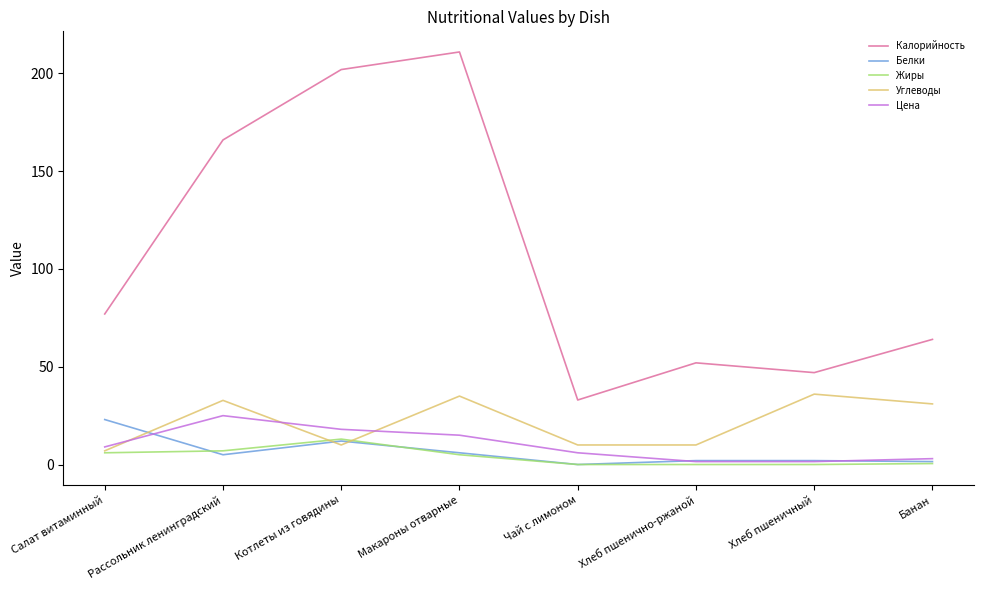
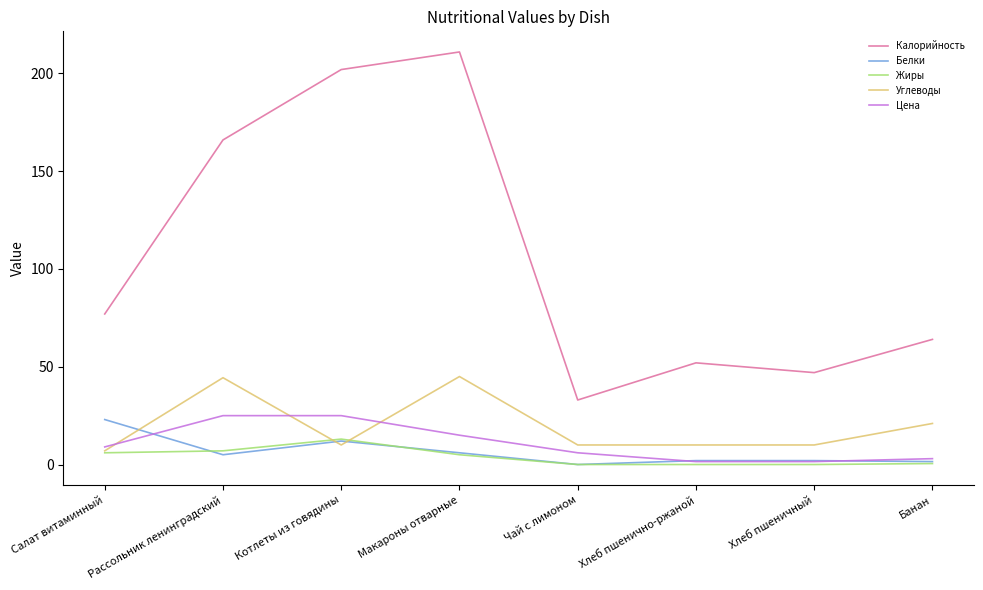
  {
    "Калорийность": {
      "Салат витаминный": 77,
      "Рассольник ленинградский": 166,
      "Котлеты из говядины": 202,
      "Макароны отварные": 211,
      "Чай с лимоном": 33,
      "Хлеб пшенично-ржаной": 52,
      "Хлеб пшеничный": 47,
      "Банан": 64
    },
    "Белки": {
      "Салат витаминный": 23,
      "Рассольник ленинградский": 5
    },
    "Жиры": {
      "Рассольник ленинградский": 7,
      "Хлеб пшенично-ржаной": 0,
      "Хлеб пшеничный": 0
    },
    "Углеводы": {
-     "Рассольник ленинградский": 33,
+     "Рассольник ленинградский": 44,
      "Котлеты из говядины": 10,
-     "Макароны отварные": 35,
+     "Макароны отварные": 45,
      "Чай с лимоном": 10,
      "Хлеб пшенично-ржаной": 10,
-     "Хлеб пшеничный": 36,
-     "Банан": 31
+     "Хлеб пшеничный": 10,
+     "Банан": 21
    },
    "Цена": {
      "Салат витаминный": 9,
      "Рассольник ленинградский": 25,
-     "Котлеты из говядины": 18,
+     "Котлеты из говядины": 25,
      "Макароны отварные": 15,
      "Чай с лимоном": 6,
      "Банан": 3
    }
  }
